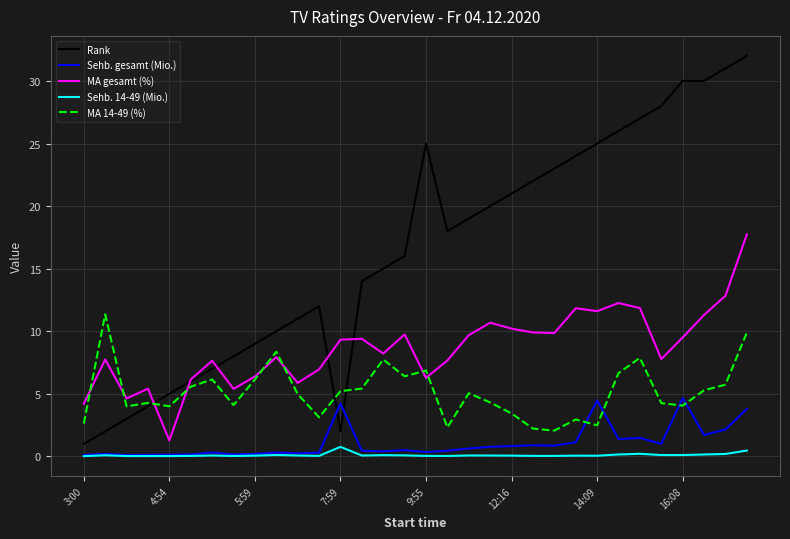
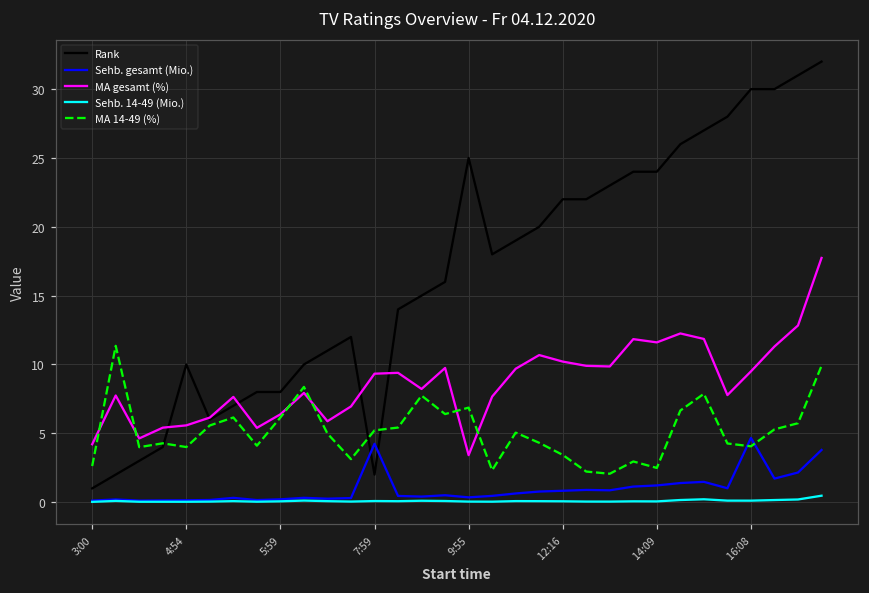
  {
    "Rank": {
      "3:00": 1,
-     "4:54": 5,
-     "5:59": 9,
+     "4:54": 10,
+     "5:59": 8,
      "7:59": 2,
      "9:55": 25,
-     "12:16": 21,
-     "14:09": 25,
+     "12:16": 22,
+     "14:09": 24,
      "16:08": 30
    },
    "Sehb. gesamt (Mio.)": {
      "7:59": 4.2,
      "9:55": 0.3,
      "12:16": 0.8,
-     "14:09": 4.5,
+     "14:09": 1.2,
      "16:08": 4.7
    },
    "MA gesamt (%)": {
      "3:00": 4.2,
-     "4:54": 1.3,
+     "4:54": 5.6,
      "5:59": 6.4,
      "7:59": 9.3,
-     "9:55": 6.3,
+     "9:55": 3.4,
      "12:16": 10.2,
      "14:09": 11.6,
      "16:08": 9.5
    },
    "Sehb. 14-49 (Mio.)": {
-     "7:59": 0.8,
+     "7:59": 0.1,
      "9:55": 0.0,
      "12:16": 0.1,
      "14:09": 0.1,
      "16:08": 0.1
    },
    "MA 14-49 (%)": {
      "3:00": 2.6,
      "4:54": 4.0,
      "5:59": 6.1,
      "7:59": 5.2,
      "9:55": 6.9,
      "12:16": 3.4,
      "14:09": 2.5,
      "16:08": 4.1
    }
  }
